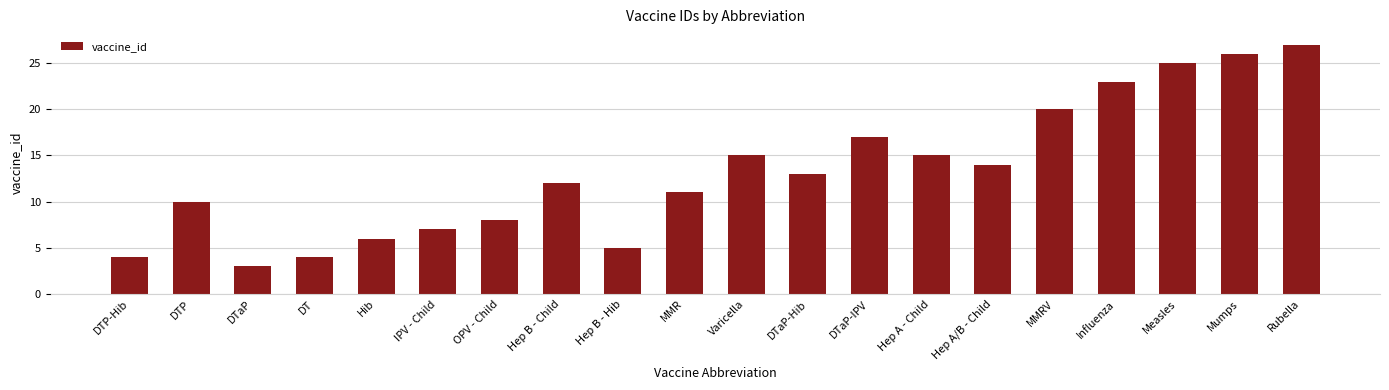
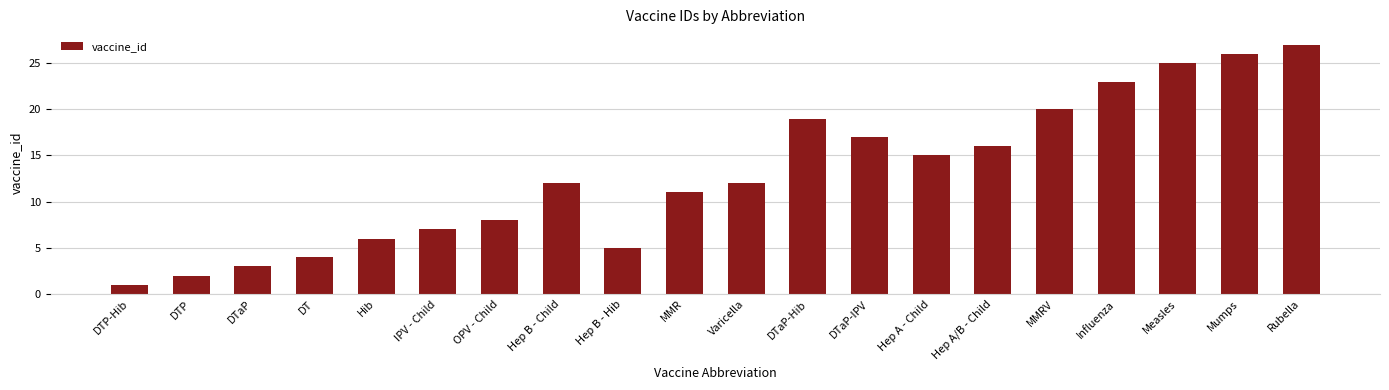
  {
-   "DTP-Hib": 4,
-   "DTP": 10,
+   "DTP-Hib": 1,
+   "DTP": 2,
    "DTaP": 3,
    "DT": 4,
    "Hib": 6,
    "IPV - Child": 7,
    "OPV - Child": 8,
    "Hep B - Child": 12,
    "Hep B - Hib": 5,
    "MMR": 11,
-   "Varicella": 15,
-   "DTaP-Hib": 13,
+   "Varicella": 12,
+   "DTaP-Hib": 19,
    "DTaP-IPV": 17,
    "Hep A - Child": 15,
-   "Hep A/B - Child": 14,
+   "Hep A/B - Child": 16,
    "MMRV": 20,
    "Influenza": 23,
    "Measles": 25,
    "Mumps": 26,
    "Rubella": 27
  }
